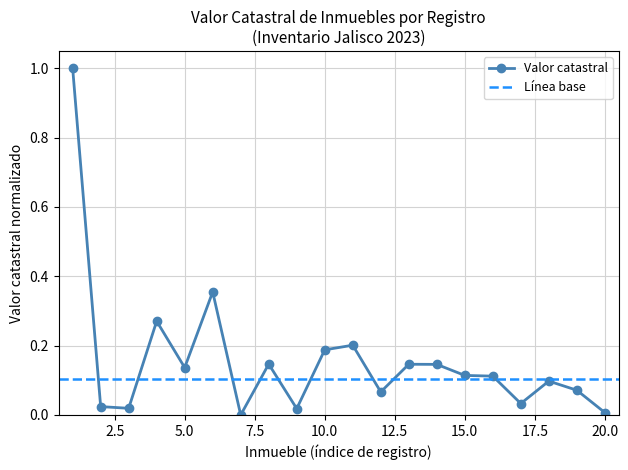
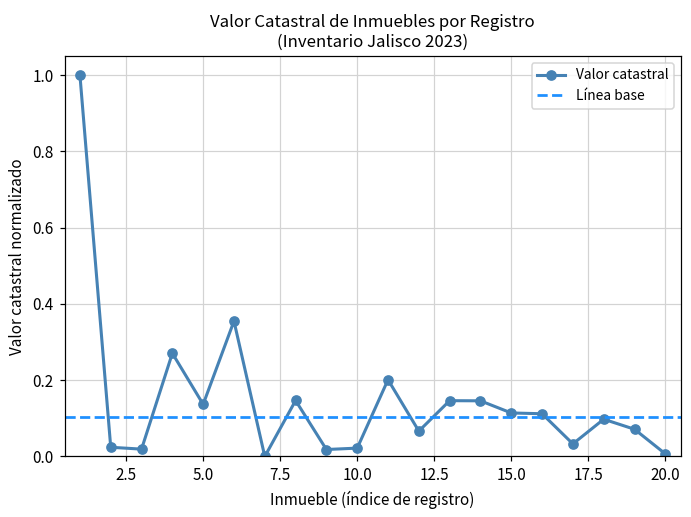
  {
    "5.0": 0.14,
-   "10.0": 0.19,
+   "10.0": 0.02,
    "15.0": 0.11,
    "20.0": 0.01
  }
